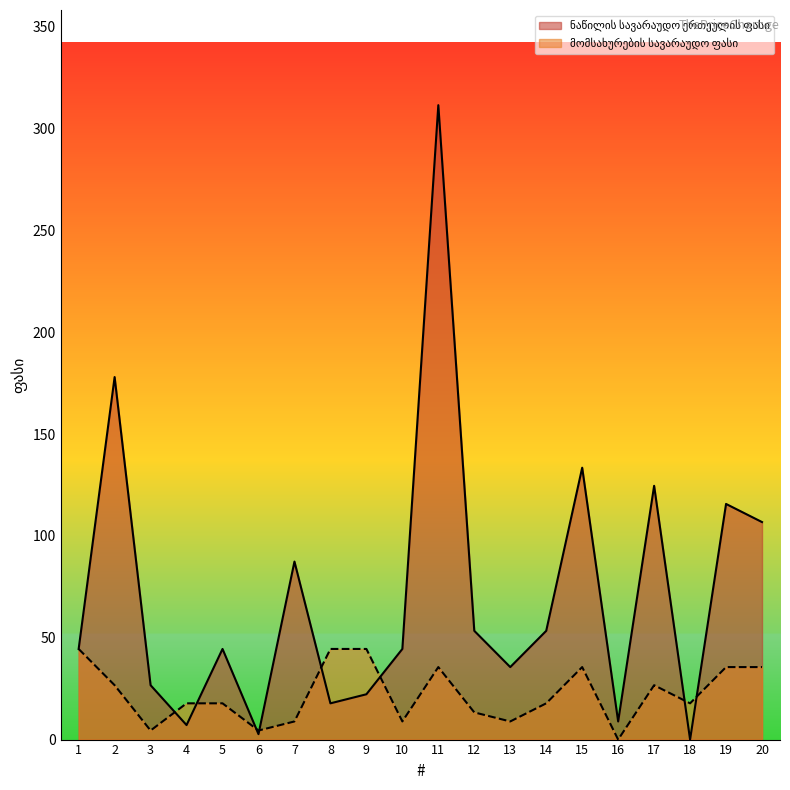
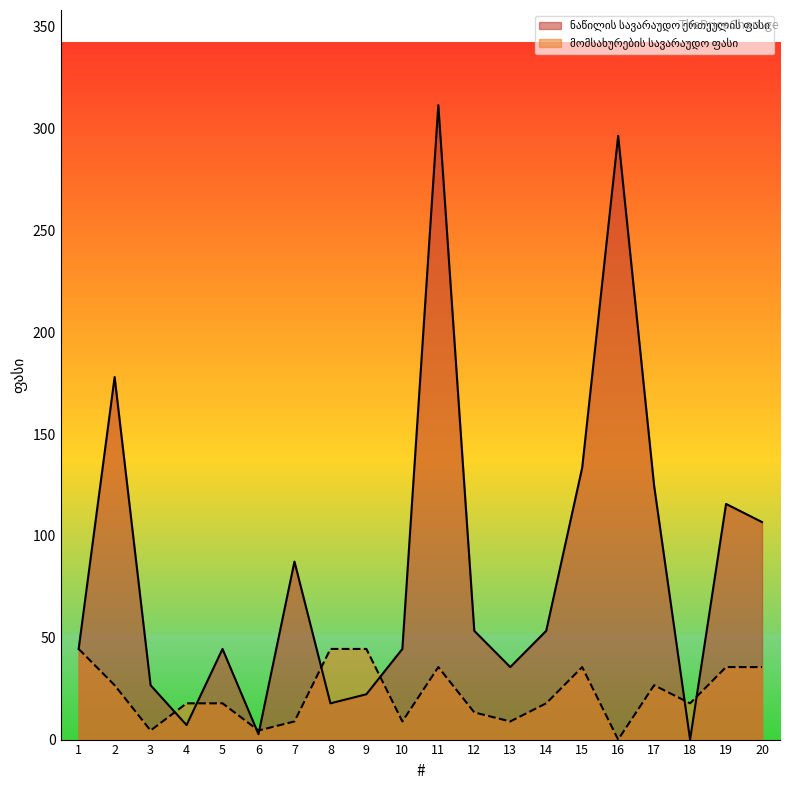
  {
    "ნაწილის სავარაუდო ერთეულის ფასი": {
      "2": 178,
      "3": 27,
      "4": 7,
      "5": 45,
      "6": 3,
      "7": 87,
      "8": 18,
      "9": 22,
      "10": 45,
      "11": 312,
      "12": 53,
      "13": 36,
      "14": 53,
      "15": 134,
-     "16": 9,
+     "16": 296,
      "17": 125,
      "18": 0,
      "19": 116,
      "20": 107
    },
    "მომსახურების სავარაუდო ფასი": {
      "2": 27,
      "3": 4,
      "4": 18,
      "5": 18,
      "6": 4,
      "7": 9,
      "8": 45,
      "9": 45,
      "10": 9,
      "11": 36,
      "12": 13,
      "13": 9,
      "14": 18,
      "15": 36,
      "16": 0,
      "17": 27,
      "18": 18,
      "19": 36,
      "20": 36
    }
  }
